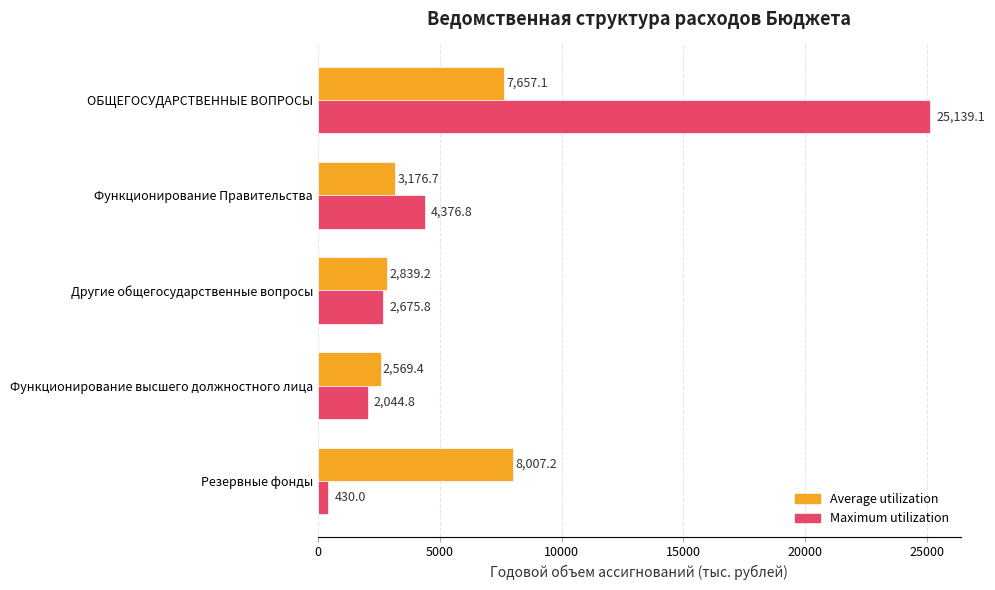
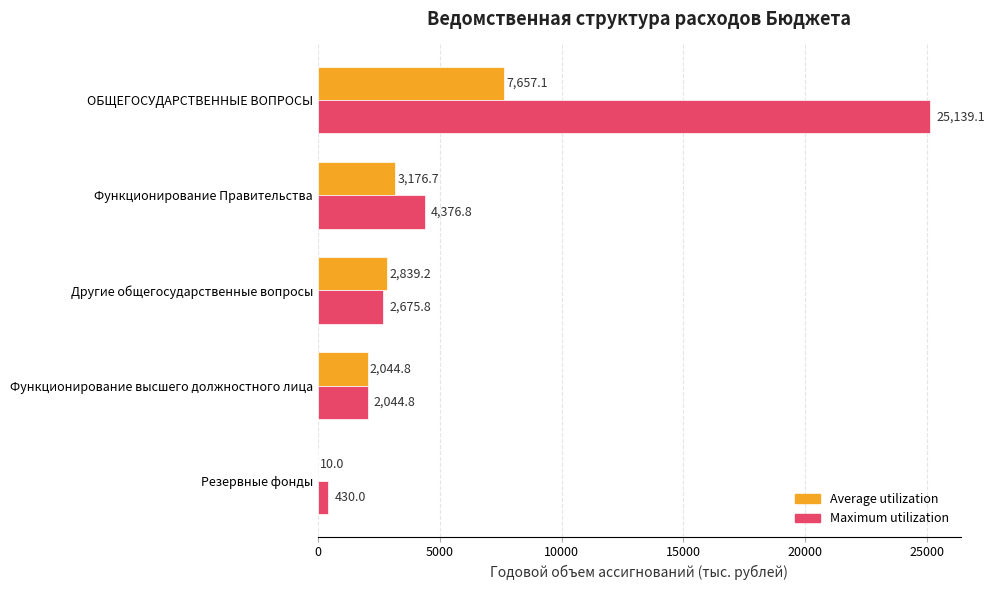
  {
    "Average utilization": {
      "ОБЩЕГОСУДАРСТВЕННЫЕ ВОПРОСЫ": "7,657.1",
      "Функционирование Правительства": "3,176.7",
      "Другие общегосударственные вопросы": "2,839.2",
-     "Функционирование высшего должностного лица": "2,569.4",
-     "Резервные фонды": "8,007.2"
+     "Функционирование высшего должностного лица": "2,044.8",
+     "Резервные фонды": "10.0"
    },
    "Maximum utilization": {
      "ОБЩЕГОСУДАРСТВЕННЫЕ ВОПРОСЫ": "25,139.1",
      "Функционирование Правительства": "4,376.8",
      "Другие общегосударственные вопросы": "2,675.8",
      "Функционирование высшего должностного лица": "2,044.8",
      "Резервные фонды": "430.0"
    }
  }
